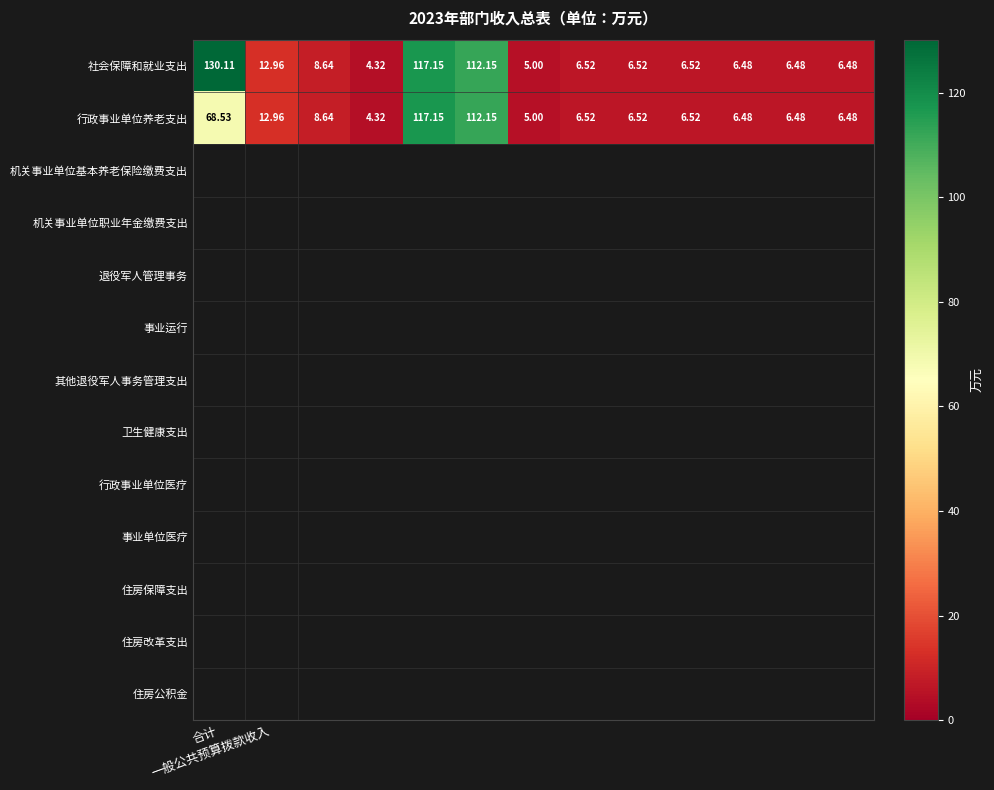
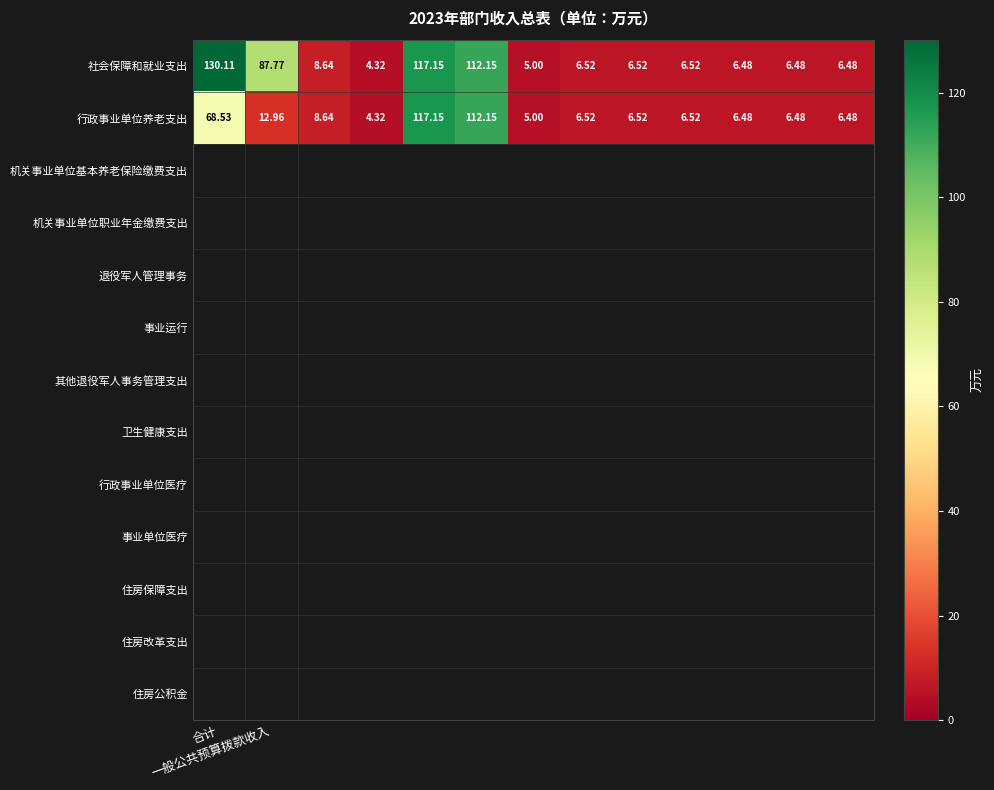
  {
    "社会保障和就业支出": {
      "合计": 130.11,
-     "一般公共预算拨款收入": 12.96
+     "一般公共预算拨款收入": 87.77
    },
    "行政事业单位养老支出": {
      "合计": 68.53,
      "一般公共预算拨款收入": 12.96
    }
  }
